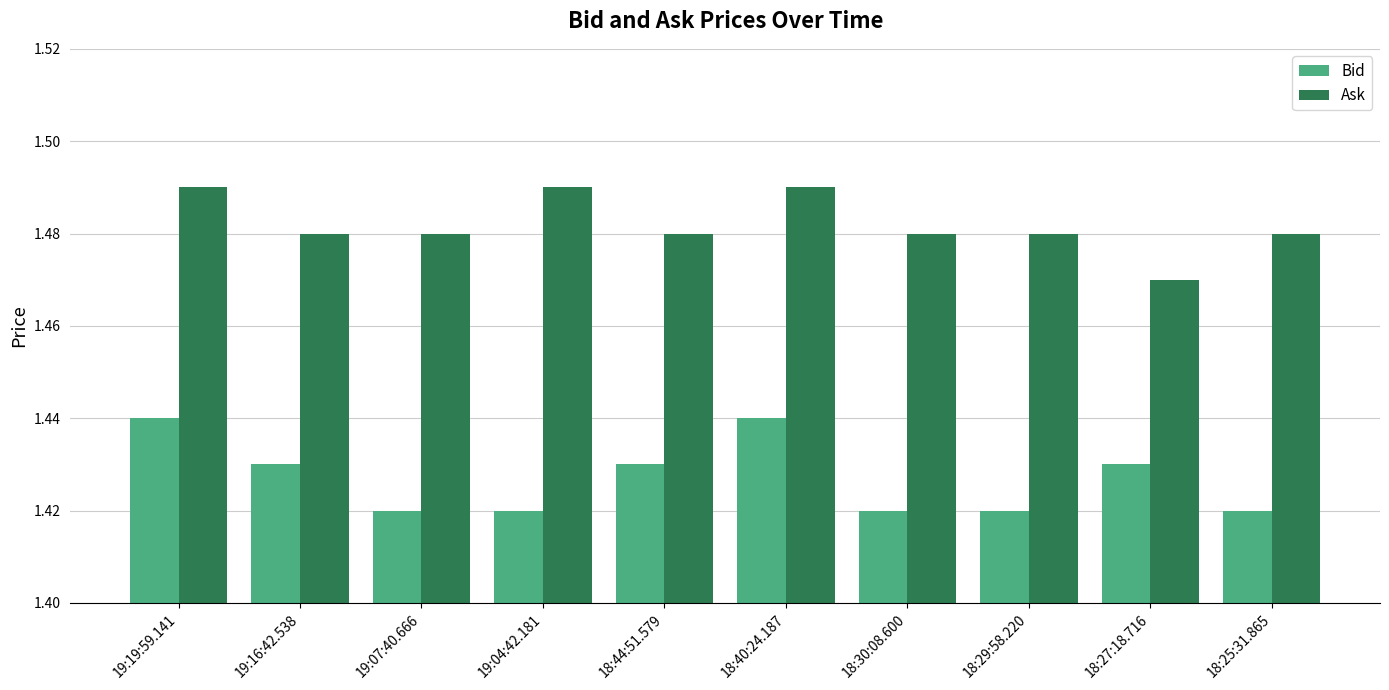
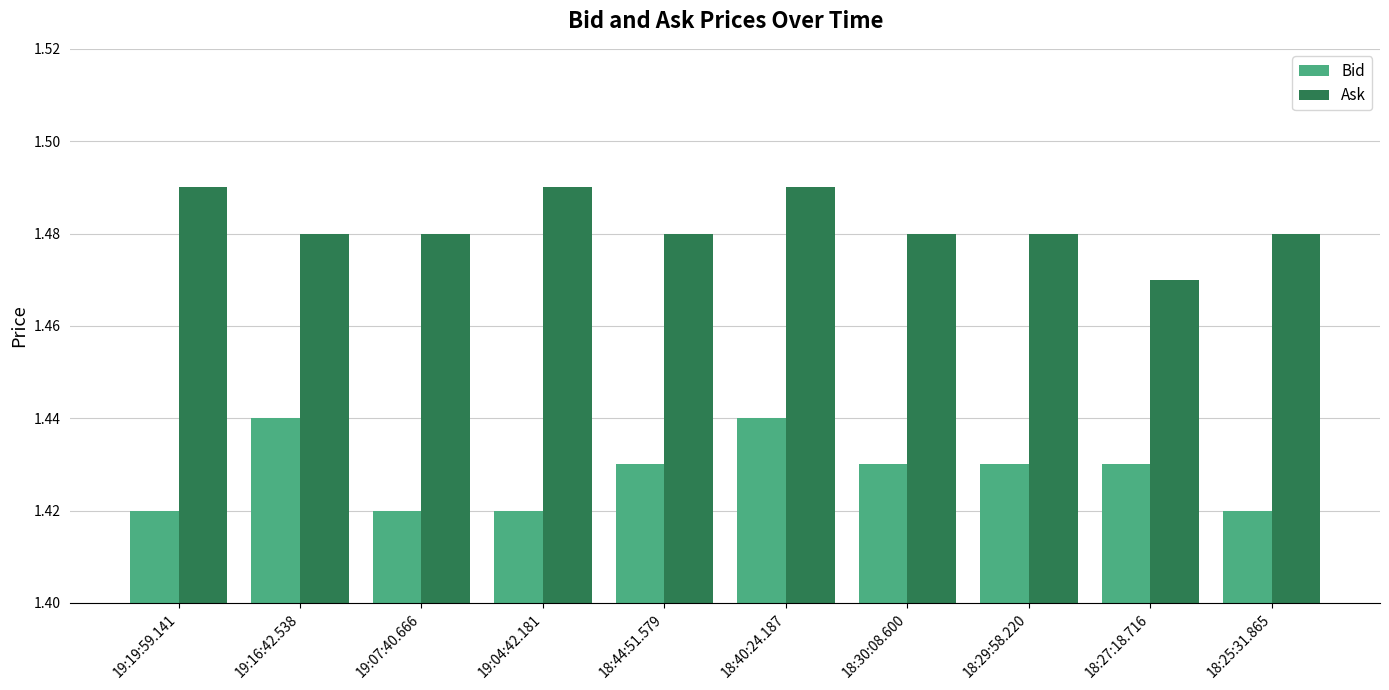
  {
    "Bid": {
-     "19:19:59.141": 1.44,
-     "19:16:42.538": 1.43,
+     "19:19:59.141": 1.42,
+     "19:16:42.538": 1.44,
      "19:07:40.666": 1.42,
      "19:04:42.181": 1.42,
      "18:44:51.579": 1.43,
      "18:40:24.187": 1.44,
-     "18:30:08.600": 1.42,
-     "18:29:58.220": 1.42,
+     "18:30:08.600": 1.43,
+     "18:29:58.220": 1.43,
      "18:27:18.716": 1.43,
      "18:25:31.865": 1.42
    },
    "Ask": {
      "19:19:59.141": 1.49,
      "19:16:42.538": 1.48,
      "19:07:40.666": 1.48,
      "19:04:42.181": 1.49,
      "18:44:51.579": 1.48,
      "18:40:24.187": 1.49,
      "18:30:08.600": 1.48,
      "18:29:58.220": 1.48,
      "18:27:18.716": 1.47,
      "18:25:31.865": 1.48
    }
  }
